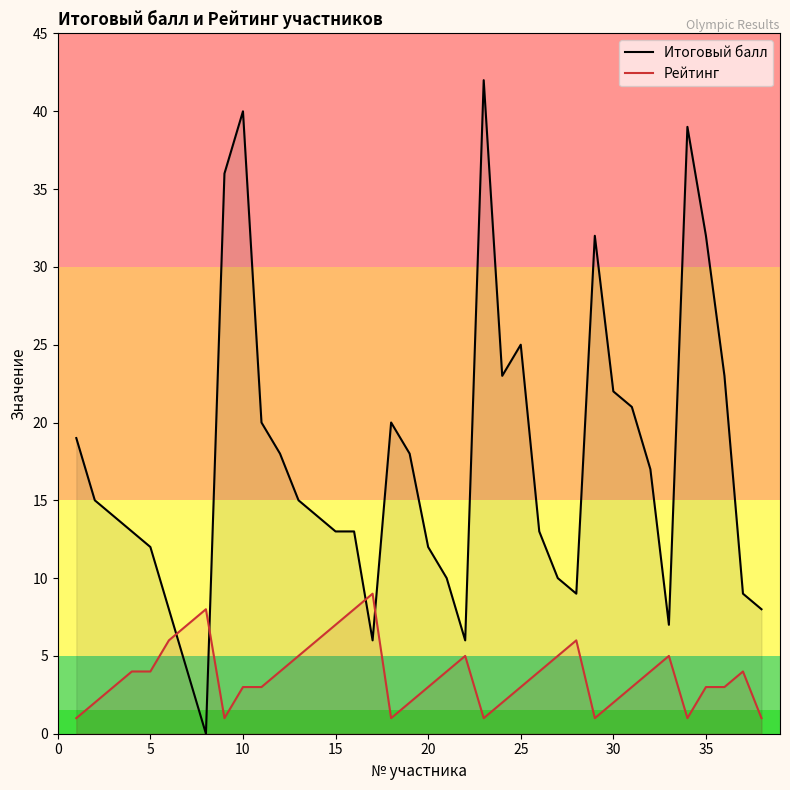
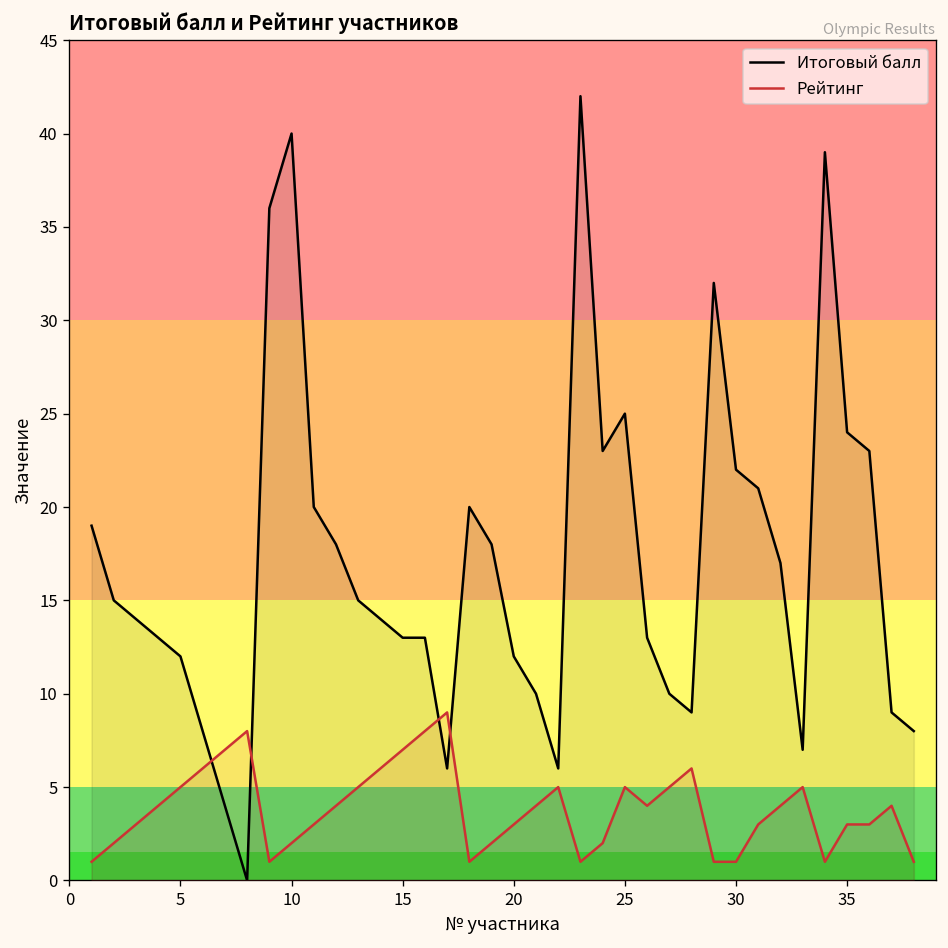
  {
    "Итоговый балл": {
      "5": 12,
      "10": 40,
      "15": 13,
      "20": 12,
      "25": 25,
      "30": 22,
-     "35": 32
+     "35": 24
    },
    "Рейтинг": {
-     "5": 4,
-     "10": 3,
+     "5": 5,
+     "10": 2,
      "15": 7,
      "20": 3,
-     "25": 3,
-     "30": 2,
+     "25": 5,
+     "30": 1,
      "35": 3
    }
  }
